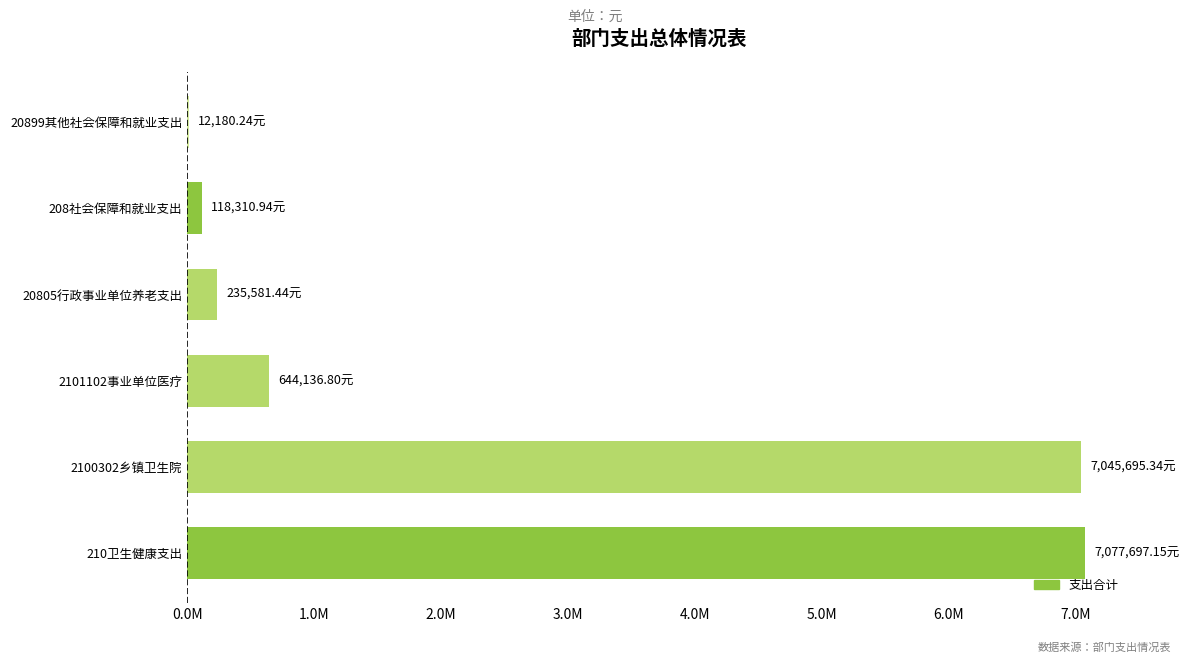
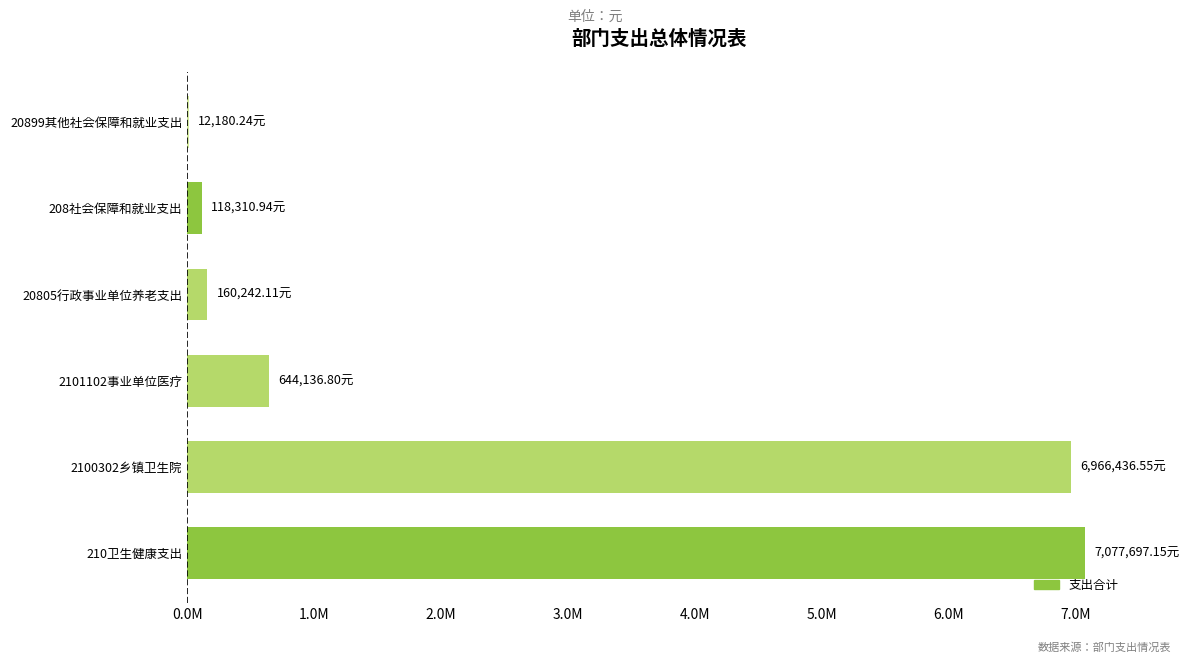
  {
    "20899其他社会保障和就业支出": "12,180.24元",
    "208社会保障和就业支出": "118,310.94元",
-   "20805行政事业单位养老支出": "235,581.44元",
+   "20805行政事业单位养老支出": "160,242.11元",
    "2101102事业单位医疗": "644,136.80元",
-   "2100302乡镇卫生院": "7,045,695.34元",
+   "2100302乡镇卫生院": "6,966,436.55元",
    "210卫生健康支出": "7,077,697.15元"
  }
